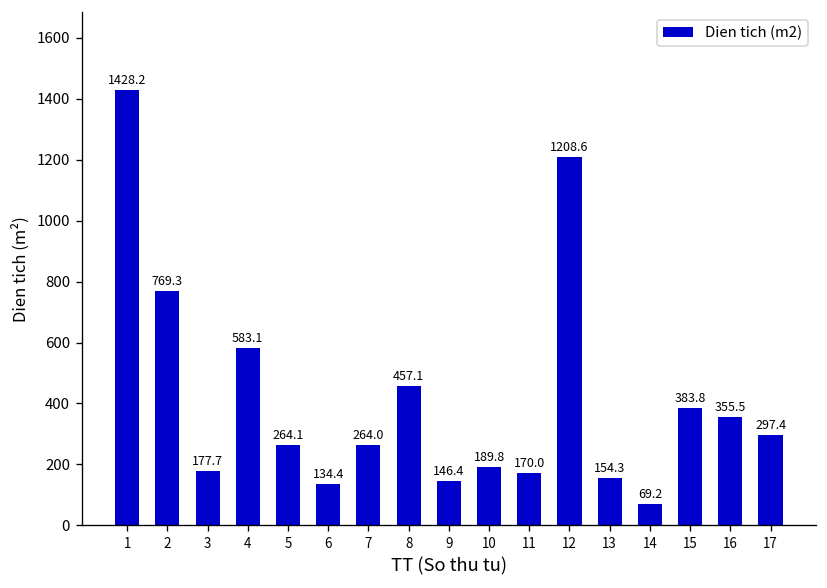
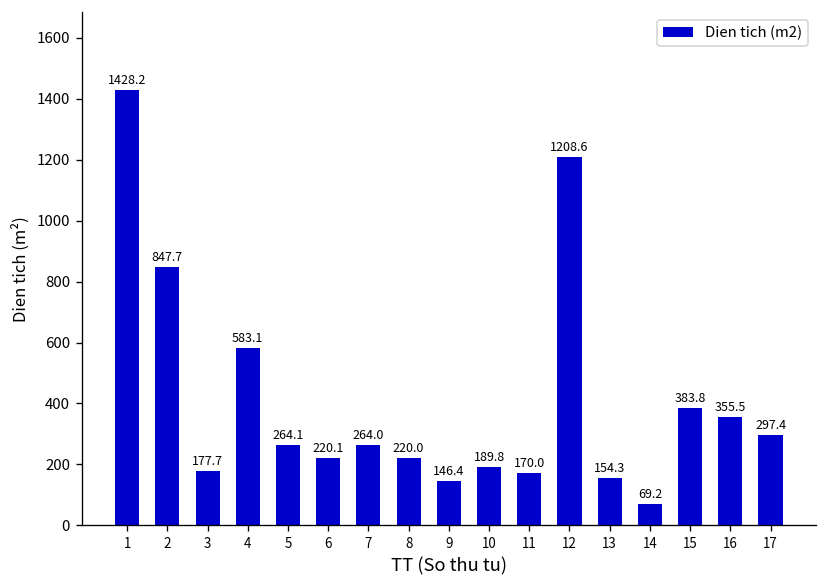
  {
    "1": 1428.2,
-   "2": 769.3,
+   "2": 847.7,
    "3": 177.7,
    "4": 583.1,
    "5": 264.1,
-   "6": 134.4,
+   "6": 220.1,
    "7": 264.0,
-   "8": 457.1,
+   "8": 220.0,
    "9": 146.4,
    "10": 189.8,
    "11": 170.0,
    "12": 1208.6,
    "13": 154.3,
    "14": 69.2,
    "15": 383.8,
    "16": 355.5,
    "17": 297.4
  }
